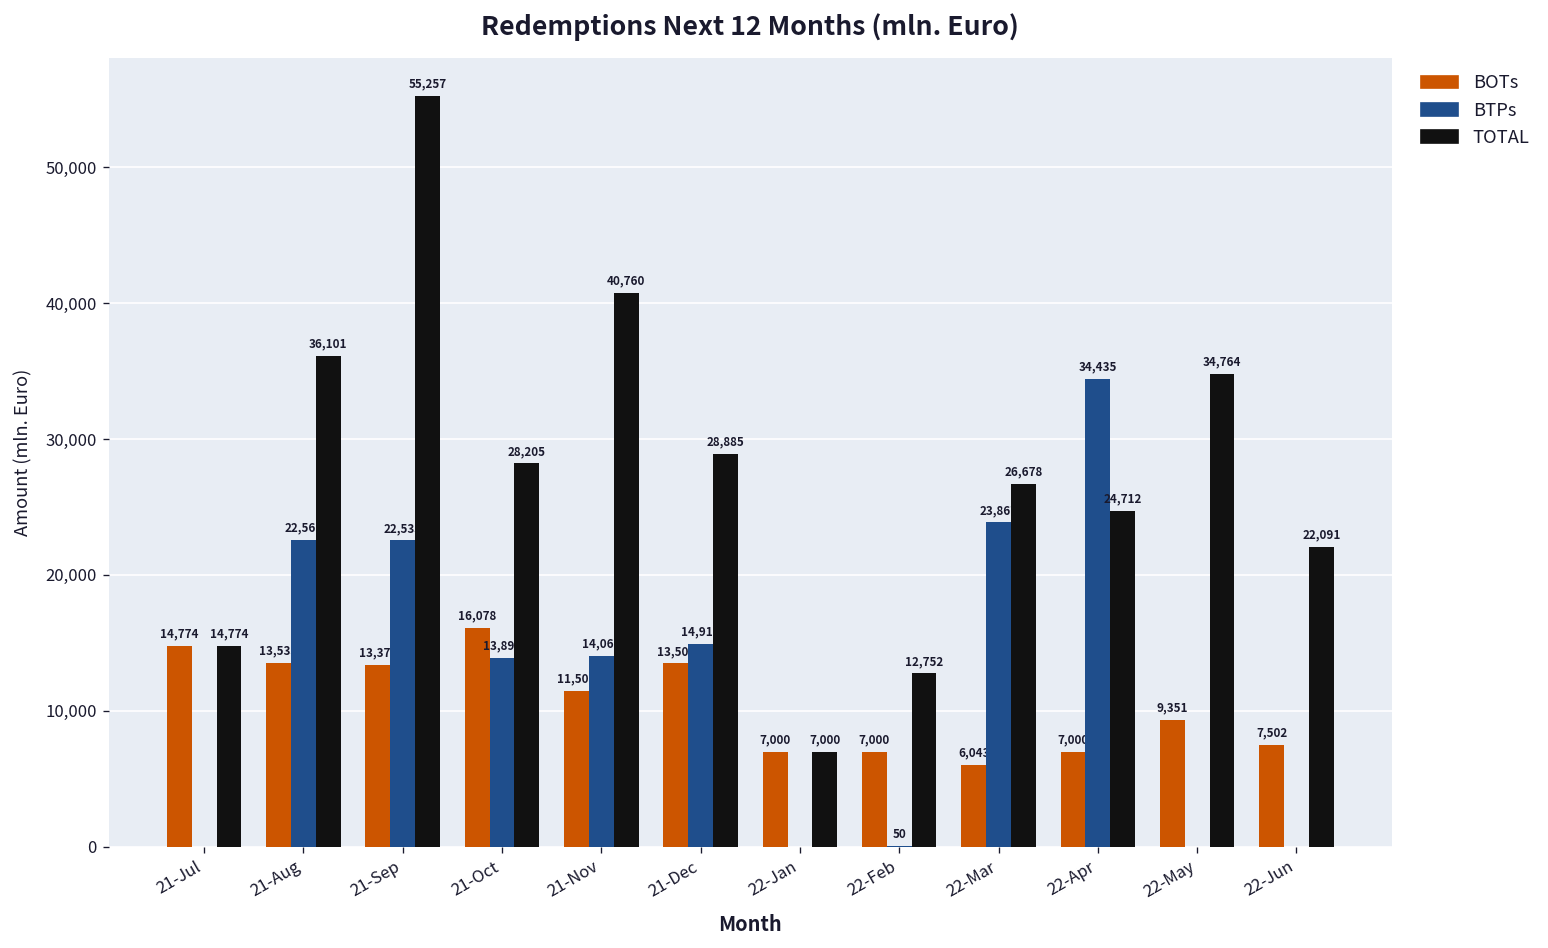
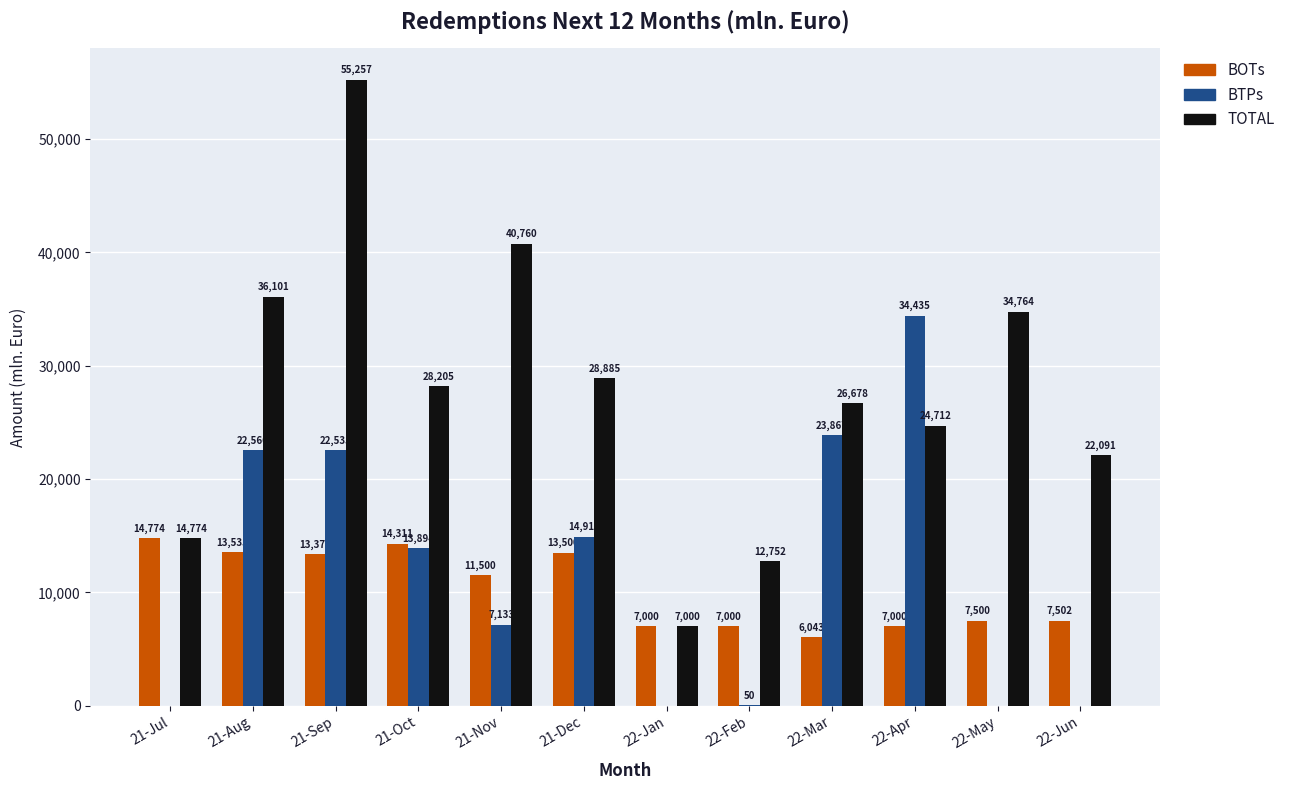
  {
    "BOTs": {
      "21-Jul": "14,774",
      "21-Aug": "13,535",
      "21-Sep": "13,372",
-     "21-Oct": "16,078",
+     "21-Oct": "14,311",
      "21-Nov": "11,500",
      "21-Dec": "13,500",
      "22-Jan": "7,000",
      "22-Feb": "7,000",
      "22-Mar": "6,043",
      "22-Apr": "7,000",
-     "22-May": "9,351",
+     "22-May": "7,500",
      "22-Jun": "7,502"
    },
    "BTPs": {
      "21-Aug": "22,566",
      "21-Sep": "22,535",
      "21-Oct": "13,894",
-     "21-Nov": "14,062",
+     "21-Nov": "7,133",
      "21-Dec": "14,914",
      "22-Feb": "50",
      "22-Mar": "23,867",
      "22-Apr": "34,435"
    },
    "TOTAL": {
      "21-Jul": "14,774",
      "21-Aug": "36,101",
      "21-Sep": "55,257",
      "21-Oct": "28,205",
      "21-Nov": "40,760",
      "21-Dec": "28,885",
      "22-Jan": "7,000",
      "22-Feb": "12,752",
      "22-Mar": "26,678",
      "22-Apr": "24,712",
      "22-May": "34,764",
      "22-Jun": "22,091"
    }
  }
